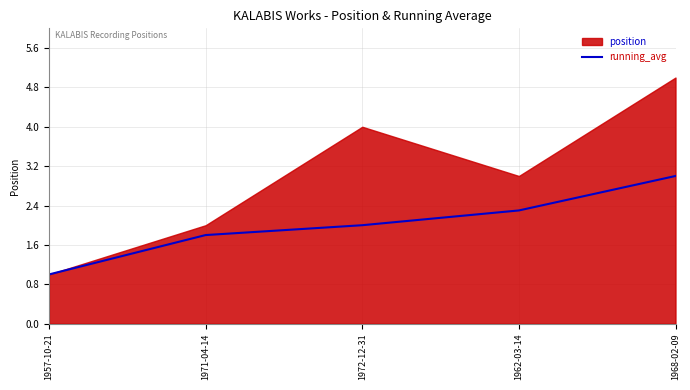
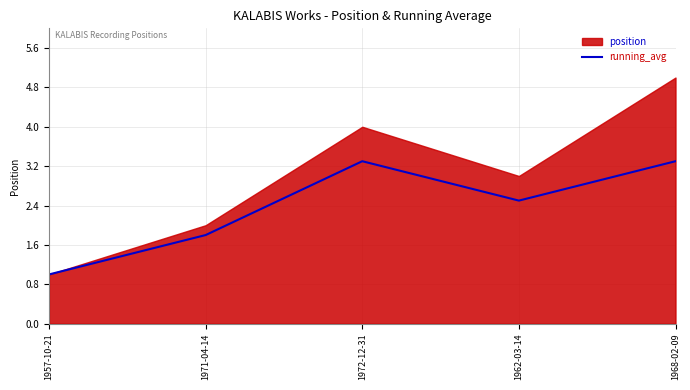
  {
    "running_avg": {
      "1971-04-14": 1.8,
-     "1972-12-31": 2.0,
-     "1962-03-14": 2.3,
-     "1968-02-09": 3.0
+     "1972-12-31": 3.3,
+     "1962-03-14": 2.5,
+     "1968-02-09": 3.3
    },
    "position": {
      "1971-04-14": 2.0,
      "1972-12-31": 4.0,
      "1962-03-14": 3.0,
      "1968-02-09": 5.0
    }
  }
